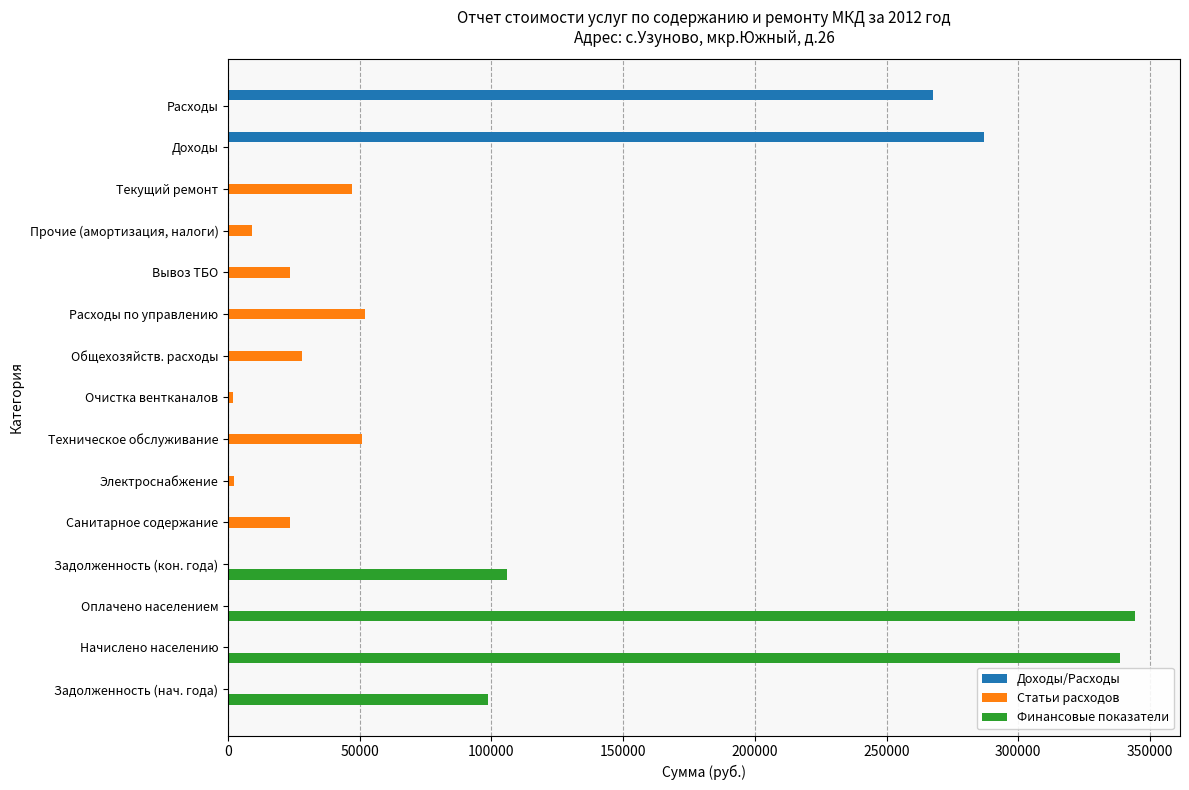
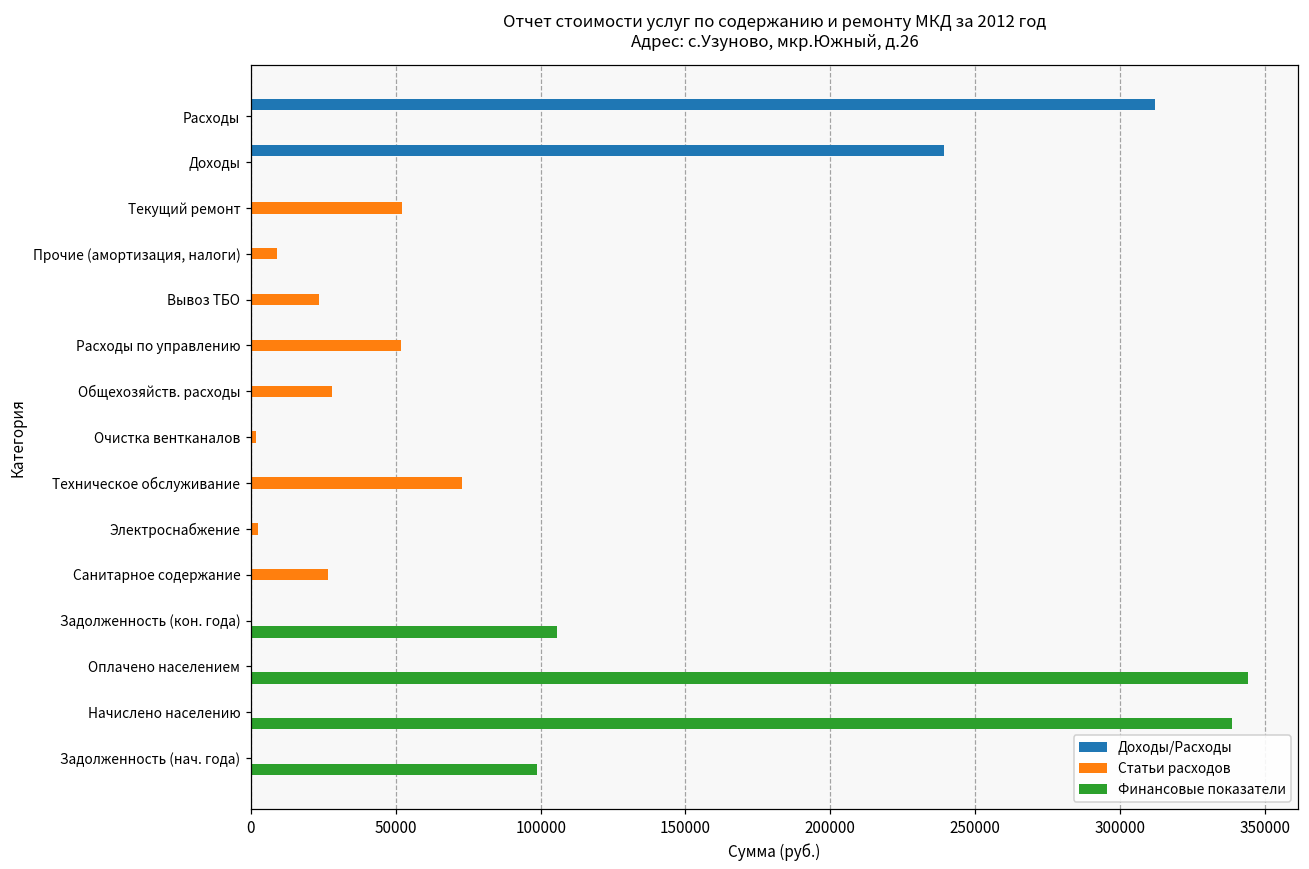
  {
    "Доходы/Расходы": {
-     "Расходы": 268000,
-     "Доходы": 287000,
+     "Расходы": 312000,
+     "Доходы": 239000,
      "Текущий ремонт": 0,
      "Прочие (амортизация, налоги)": 0,
      "Вывоз ТБО": 0,
      "Расходы по управлению": 0,
      "Общехозяйств. расходы": 0,
      "Очистка вентканалов": 0,
      "Техническое обслуживание": 0,
      "Электроснабжение": 0,
      "Санитарное содержание": 0,
      "Задолженность (кон. года)": 0,
      "Оплачено населением": 0,
      "Начислено населению": 0,
      "Задолженность (нач. года)": 0
    },
    "Статьи расходов": {
      "Расходы": 0,
      "Доходы": 0,
-     "Текущий ремонт": 47000,
+     "Текущий ремонт": 52000,
      "Прочие (амортизация, налоги)": 9000,
      "Вывоз ТБО": 23000,
      "Расходы по управлению": 52000,
      "Общехозяйств. расходы": 28000,
      "Очистка вентканалов": 2000,
-     "Техническое обслуживание": 51000,
+     "Техническое обслуживание": 73000,
      "Электроснабжение": 2000,
-     "Санитарное содержание": 23000,
+     "Санитарное содержание": 27000,
      "Задолженность (кон. года)": 0,
      "Оплачено населением": 0,
      "Начислено населению": 0,
      "Задолженность (нач. года)": 0
    },
    "Финансовые показатели": {
      "Расходы": 0,
      "Доходы": 0,
      "Текущий ремонт": 0,
      "Прочие (амортизация, налоги)": 0,
      "Вывоз ТБО": 0,
      "Расходы по управлению": 0,
      "Общехозяйств. расходы": 0,
      "Очистка вентканалов": 0,
      "Техническое обслуживание": 0,
      "Электроснабжение": 0,
      "Санитарное содержание": 0,
      "Задолженность (кон. года)": 106000,
      "Оплачено населением": 344000,
      "Начислено населению": 339000,
      "Задолженность (нач. года)": 99000
    }
  }
